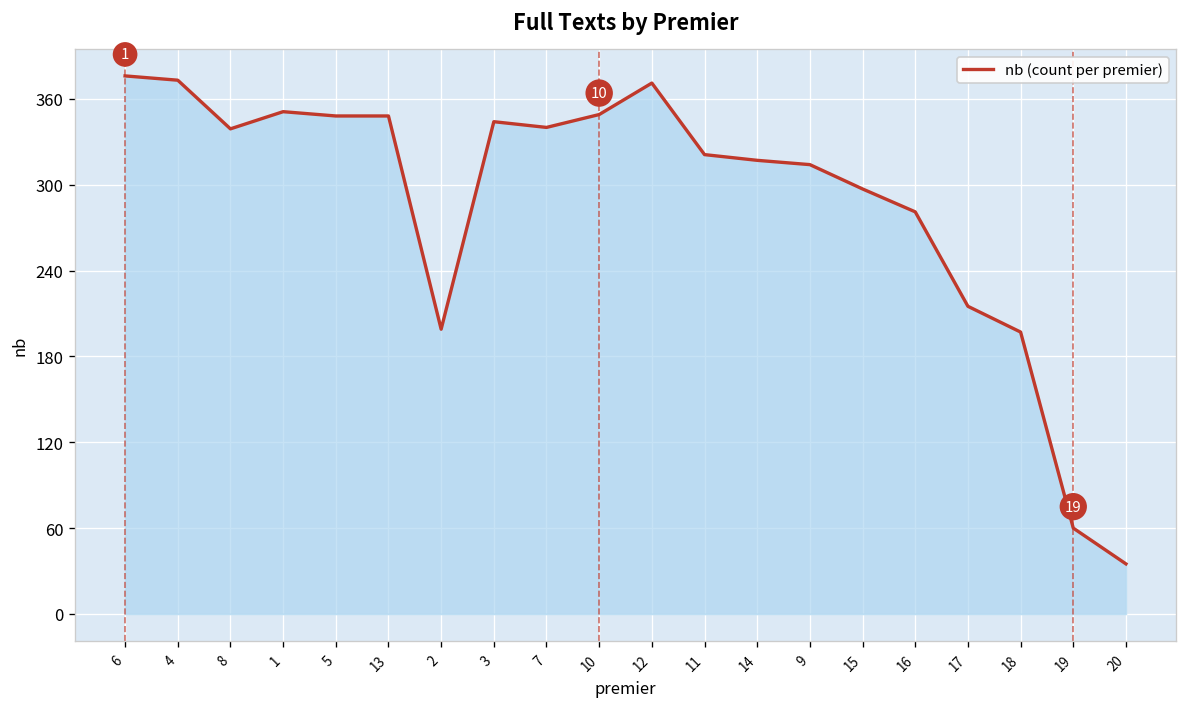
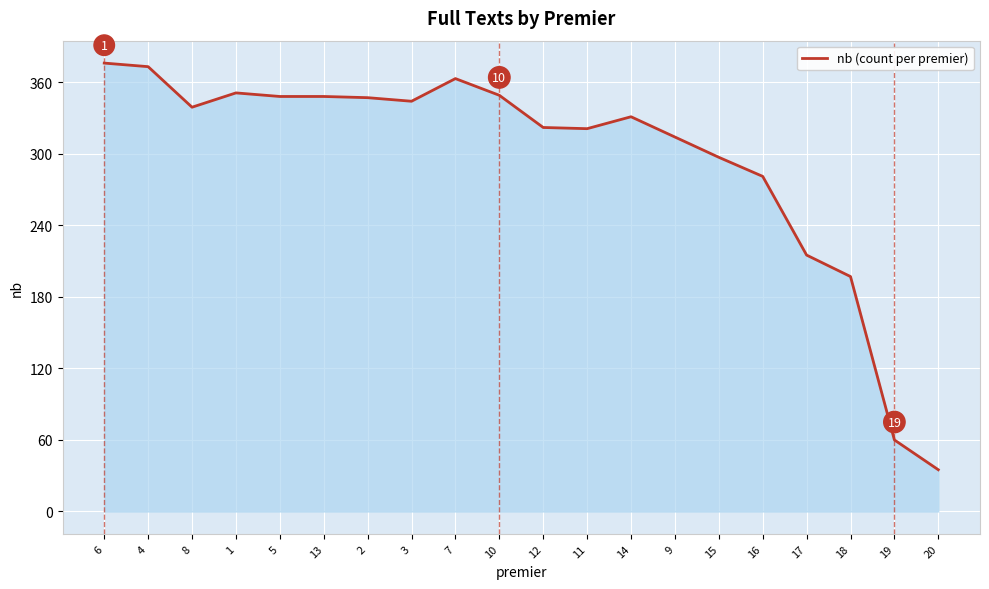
  {
    "4": 373,
    "8": 339,
    "1": 351,
    "5": 348,
    "13": 348,
-   "2": 199,
+   "2": 347,
    "3": 344,
-   "7": 340,
-   "12": 371,
+   "7": 363,
+   "12": 322,
    "11": 321,
-   "14": 317,
+   "14": 331,
    "9": 314,
    "15": 297,
    "16": 281,
    "17": 215,
    "18": 197,
    "20": 35
  }
